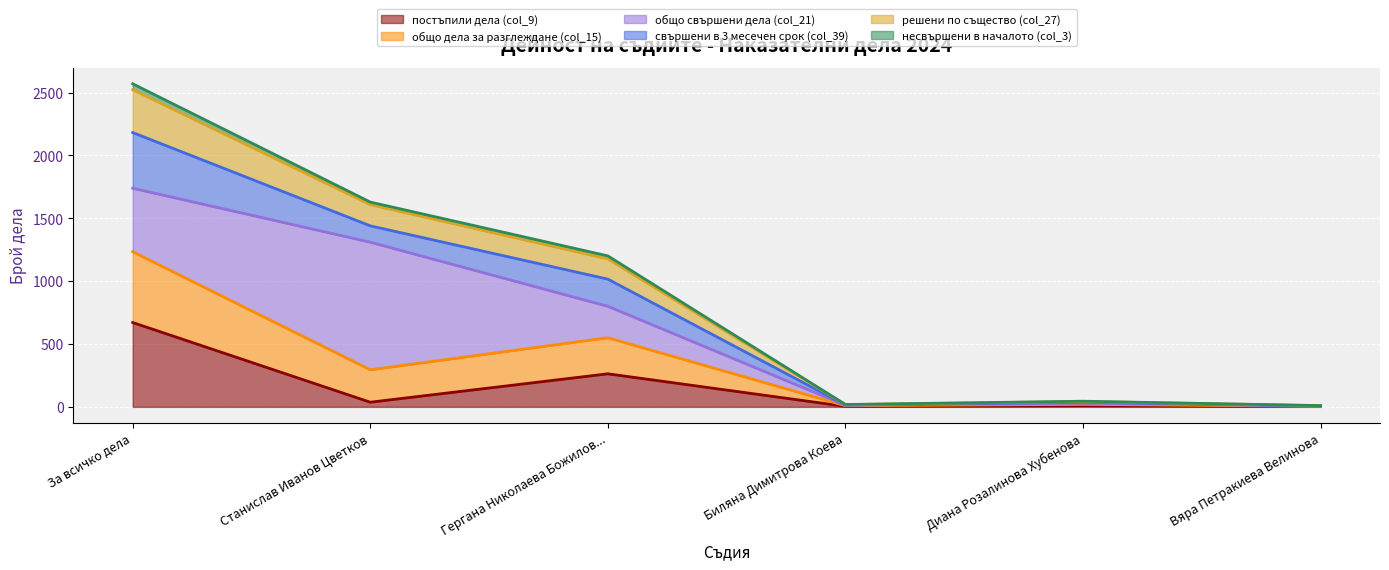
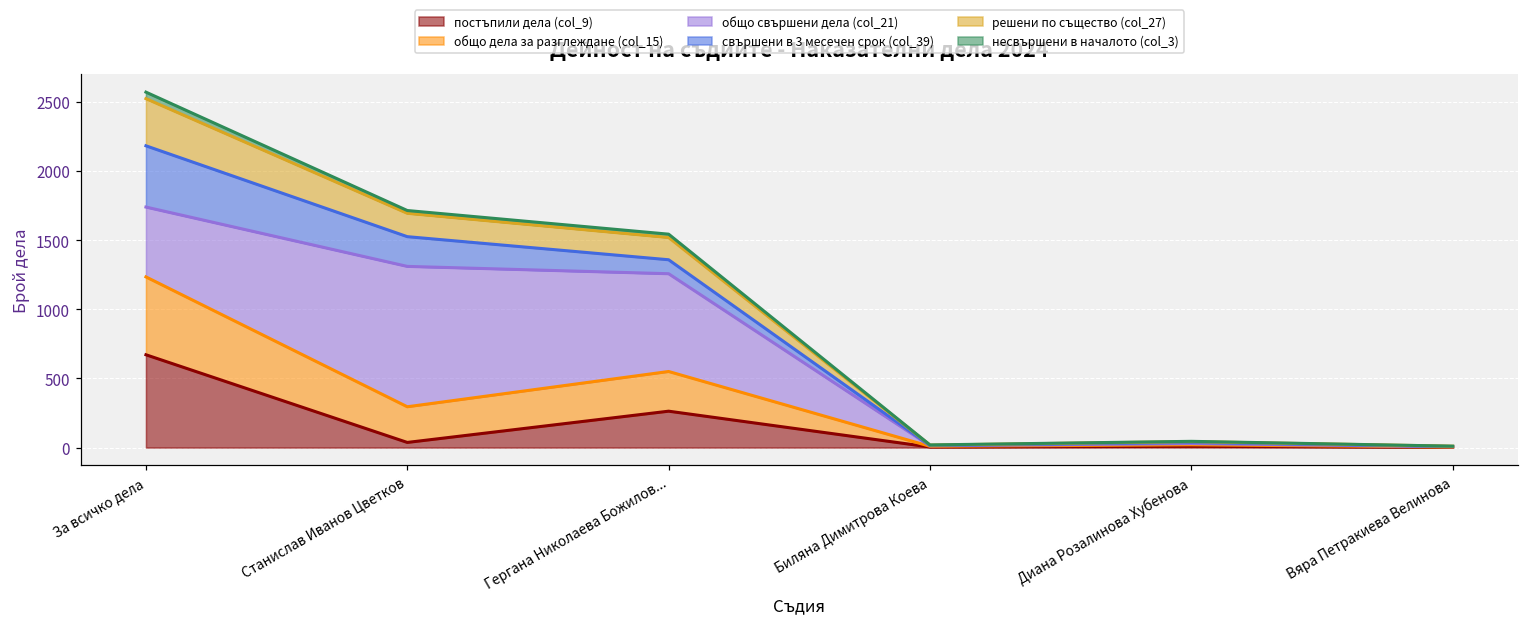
  {
    "постъпили дела (col_9)": {
      "За всичко дела": 670,
      "Станислав Иванов Цветков": 40,
      "Гергана Николаева Божилов...": 260
    },
    "общо свършени дела (col_21)": {
      "За всичко дела": 510,
      "Станислав Иванов Цветков": 1020,
-     "Гергана Николаева Божилов...": 250
+     "Гергана Николаева Божилов...": 710
    },
    "свършени в 3 месечен срок (col_39)": {
      "За всичко дела": 440,
-     "Станислав Иванов Цветков": 130,
-     "Гергана Николаева Божилов...": 220
+     "Станислав Иванов Цветков": 220,
+     "Гергана Николаева Божилов...": 100
    },
    "несвършени в началото (col_3)": {
      "За всичко дела": 50,
      "Гергана Николаева Божилов...": 20
    }
  }
